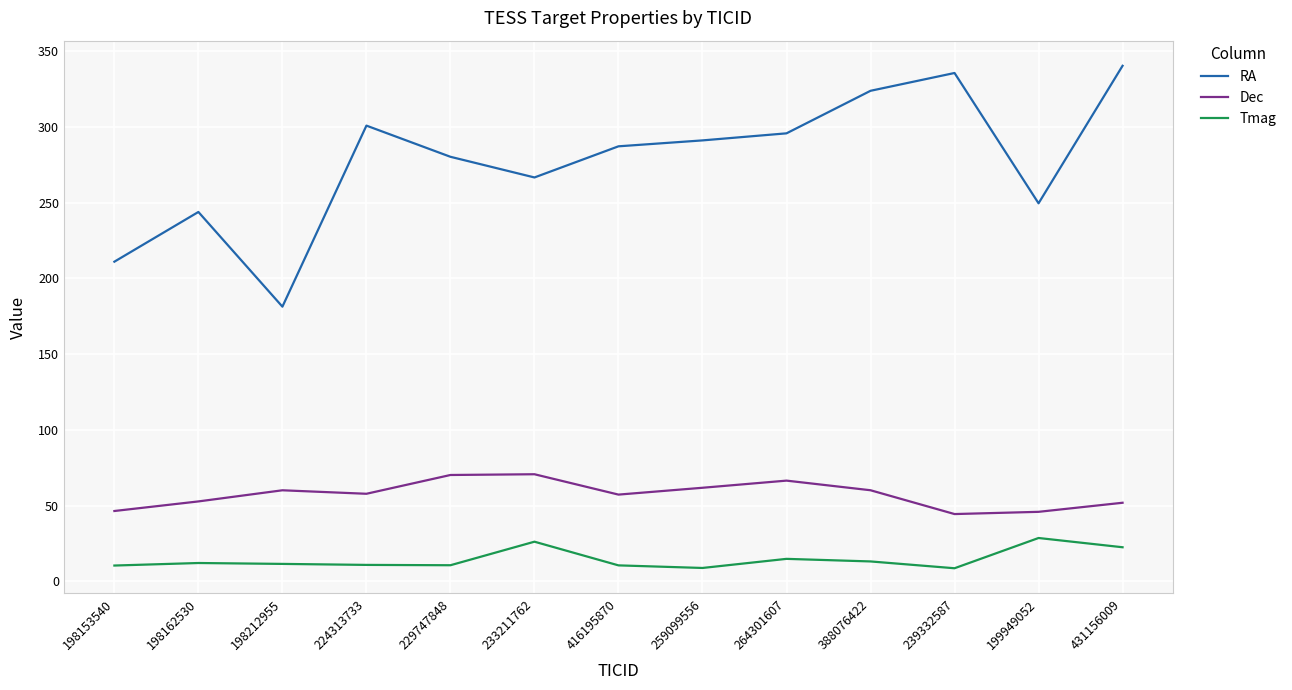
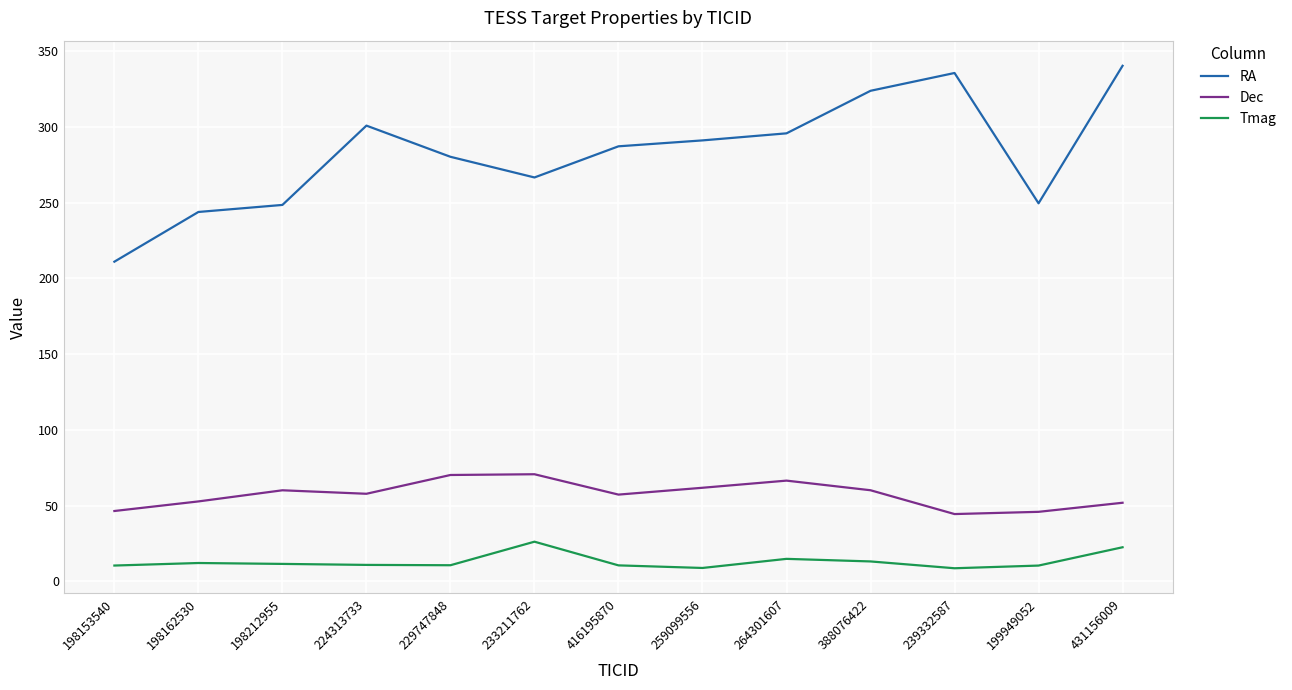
  {
    "RA": {
      "198153540": 211,
      "198162530": 244,
-     "198212955": 181,
+     "198212955": 249,
      "224313733": 301,
      "229747848": 280,
      "233211762": 267,
      "416195870": 287,
      "259099556": 291,
      "264301607": 296,
      "388076422": 324,
      "239332587": 336,
      "199949052": 250,
      "431156009": 340
    },
    "Dec": {
      "198153540": 47,
      "198162530": 53,
      "198212955": 60,
      "224313733": 58,
      "229747848": 70,
      "233211762": 71,
      "416195870": 57,
      "259099556": 62,
      "264301607": 67,
      "388076422": 60,
      "239332587": 45,
      "199949052": 46,
      "431156009": 52
    },
    "Tmag": {
      "198153540": 11,
      "198162530": 12,
      "198212955": 12,
      "224313733": 11,
      "229747848": 11,
      "233211762": 26,
      "416195870": 11,
      "259099556": 9,
      "264301607": 15,
      "388076422": 13,
      "239332587": 9,
-     "199949052": 29,
+     "199949052": 11,
      "431156009": 23
    }
  }
